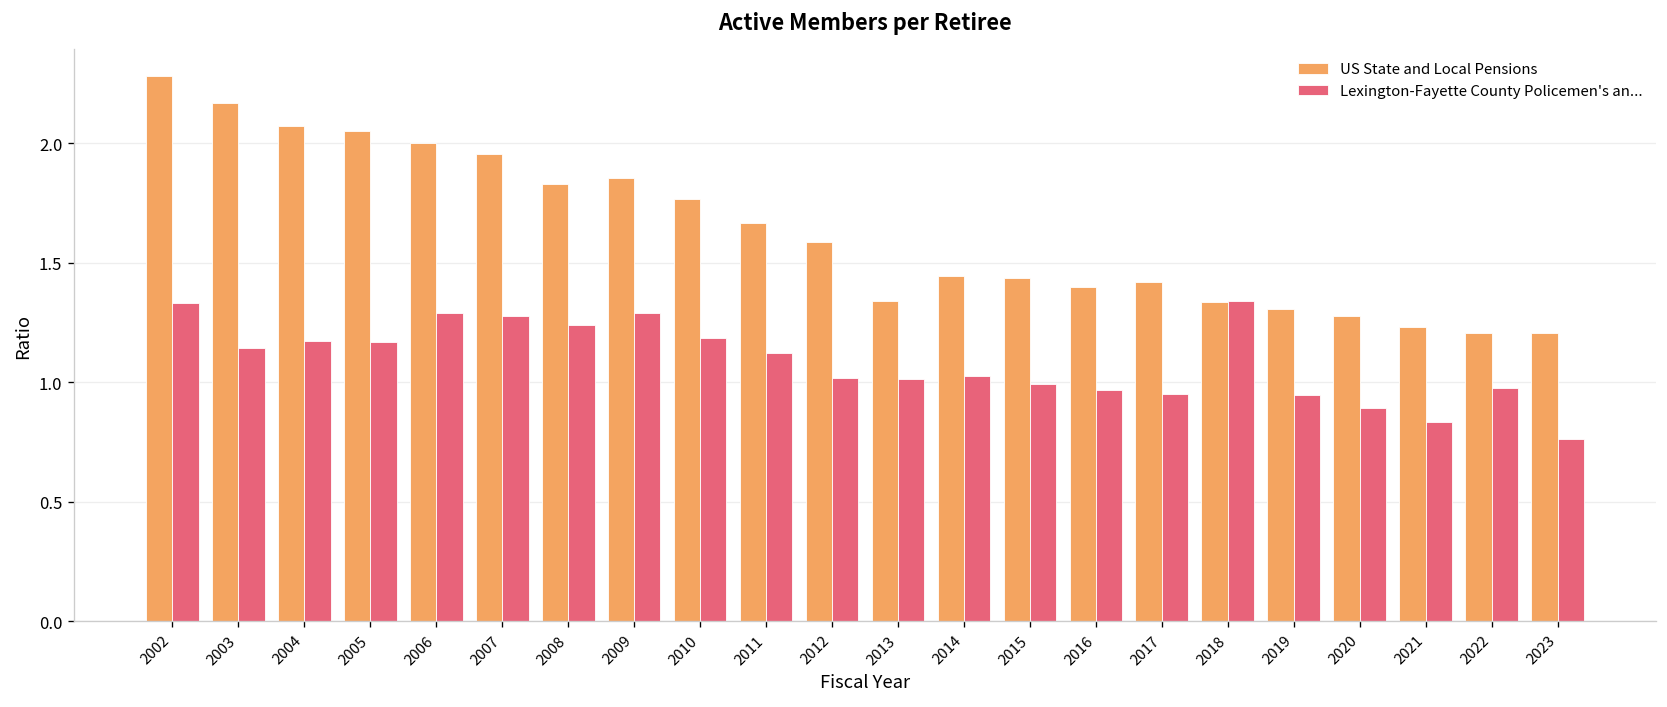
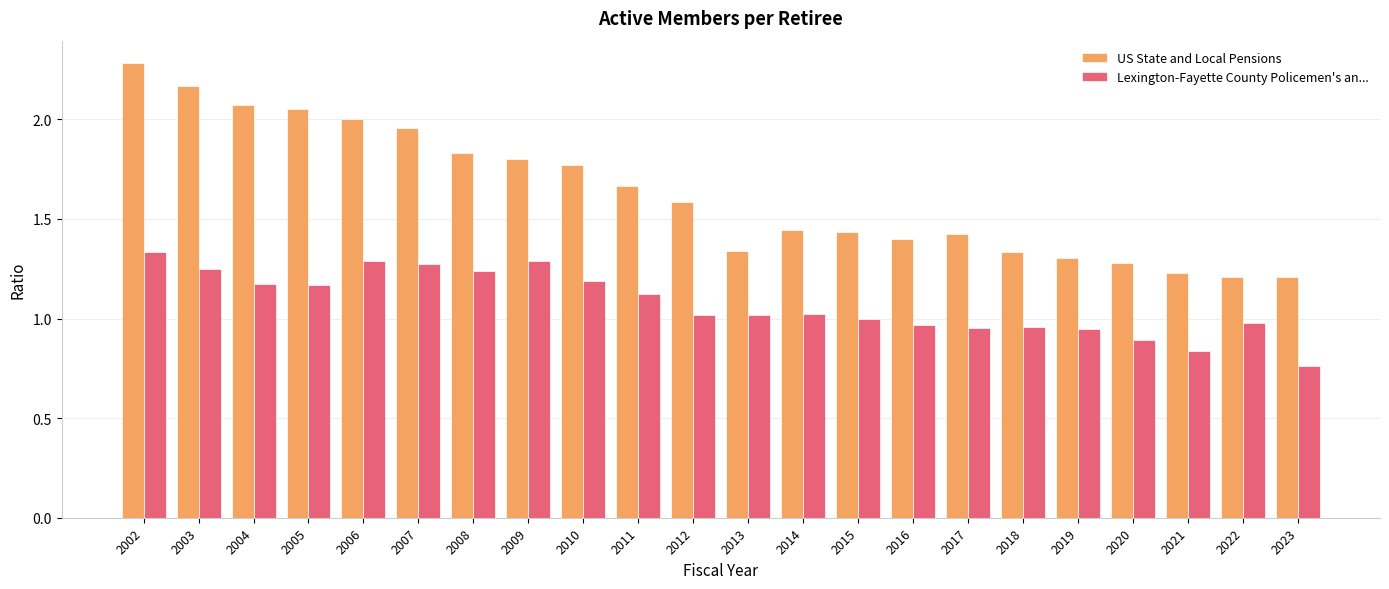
  {
    "US State and Local Pensions": {
      "2002": 2.28,
      "2003": 2.17,
      "2004": 2.07,
      "2005": 2.05,
      "2006": 2.00,
      "2007": 1.96,
      "2008": 1.83,
-     "2009": 1.86,
+     "2009": 1.80,
      "2010": 1.77,
      "2011": 1.67,
      "2012": 1.59,
      "2013": 1.34,
      "2014": 1.45,
      "2015": 1.44,
      "2016": 1.40,
      "2017": 1.42,
      "2018": 1.34,
      "2019": 1.31,
      "2020": 1.28,
      "2021": 1.23,
      "2022": 1.21,
      "2023": 1.21
    },
    "Lexington-Fayette County Policemen's an...": {
      "2002": 1.33,
-     "2003": 1.14,
+     "2003": 1.25,
      "2004": 1.17,
      "2005": 1.17,
      "2006": 1.29,
      "2007": 1.28,
      "2008": 1.24,
      "2009": 1.29,
      "2010": 1.19,
      "2011": 1.12,
      "2012": 1.02,
      "2013": 1.02,
      "2014": 1.03,
      "2015": 1.00,
      "2016": 0.97,
      "2017": 0.95,
-     "2018": 1.34,
+     "2018": 0.96,
      "2019": 0.95,
      "2020": 0.89,
      "2021": 0.83,
      "2022": 0.98,
      "2023": 0.76
    }
  }
